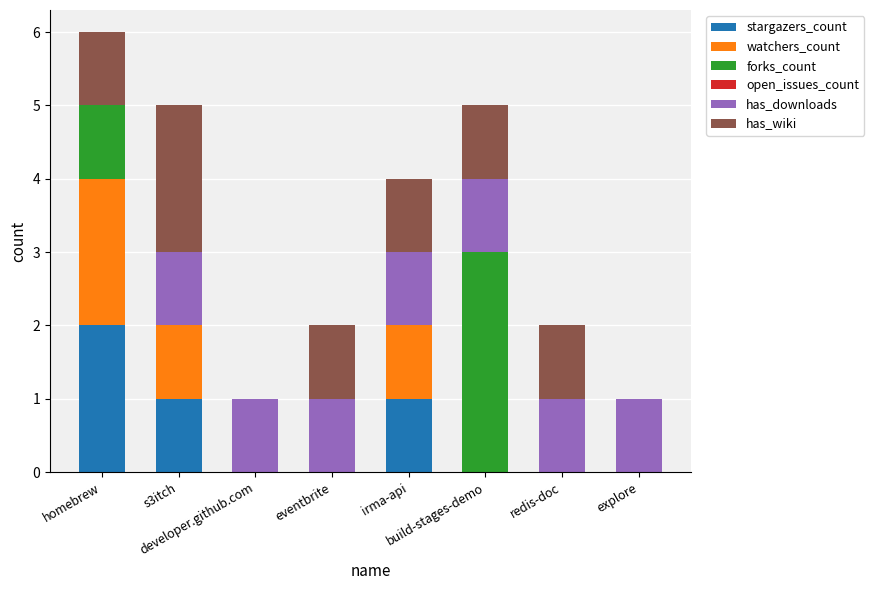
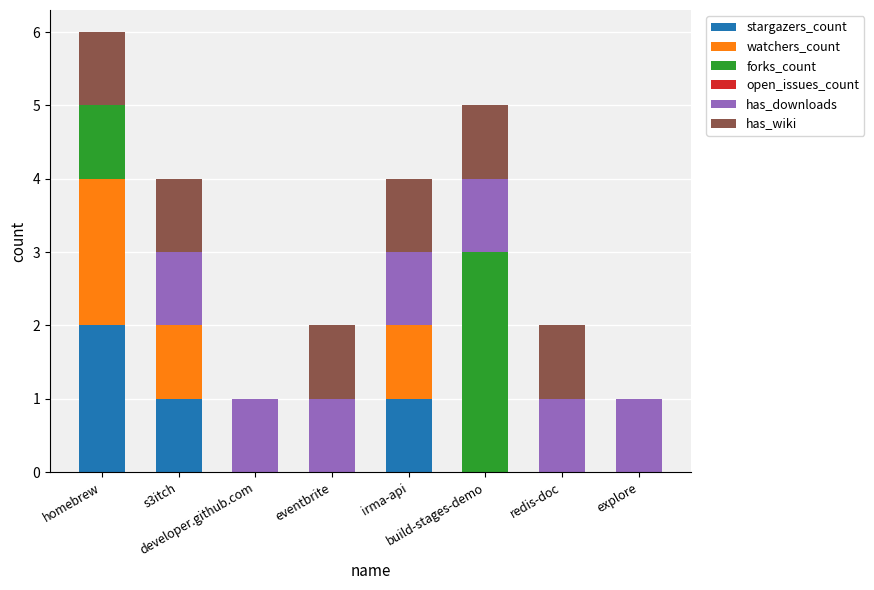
  {
    "stargazers_count": {
      "homebrew": 2,
      "s3itch": 1,
      "developer.github.com": 0,
      "eventbrite": 0,
      "irma-api": 1,
      "build-stages-demo": 0,
      "redis-doc": 0,
      "explore": 0
    },
    "watchers_count": {
      "homebrew": 2,
      "s3itch": 1,
      "developer.github.com": 0,
      "eventbrite": 0,
      "irma-api": 1,
      "build-stages-demo": 0,
      "redis-doc": 0,
      "explore": 0
    },
    "open_issues_count": {
      "s3itch": 0,
      "developer.github.com": 0,
      "eventbrite": 0,
      "irma-api": 0,
      "redis-doc": 0,
      "explore": 0
    },
    "has_downloads": {
      "homebrew": 0,
      "s3itch": 1,
      "developer.github.com": 1,
      "eventbrite": 1,
      "irma-api": 1,
      "build-stages-demo": 1,
      "redis-doc": 1,
      "explore": 1
    },
    "has_wiki": {
      "homebrew": 1,
-     "s3itch": 2,
+     "s3itch": 1,
      "developer.github.com": 0,
      "eventbrite": 1,
      "irma-api": 1,
      "build-stages-demo": 1,
      "redis-doc": 1,
      "explore": 0
    }
  }
